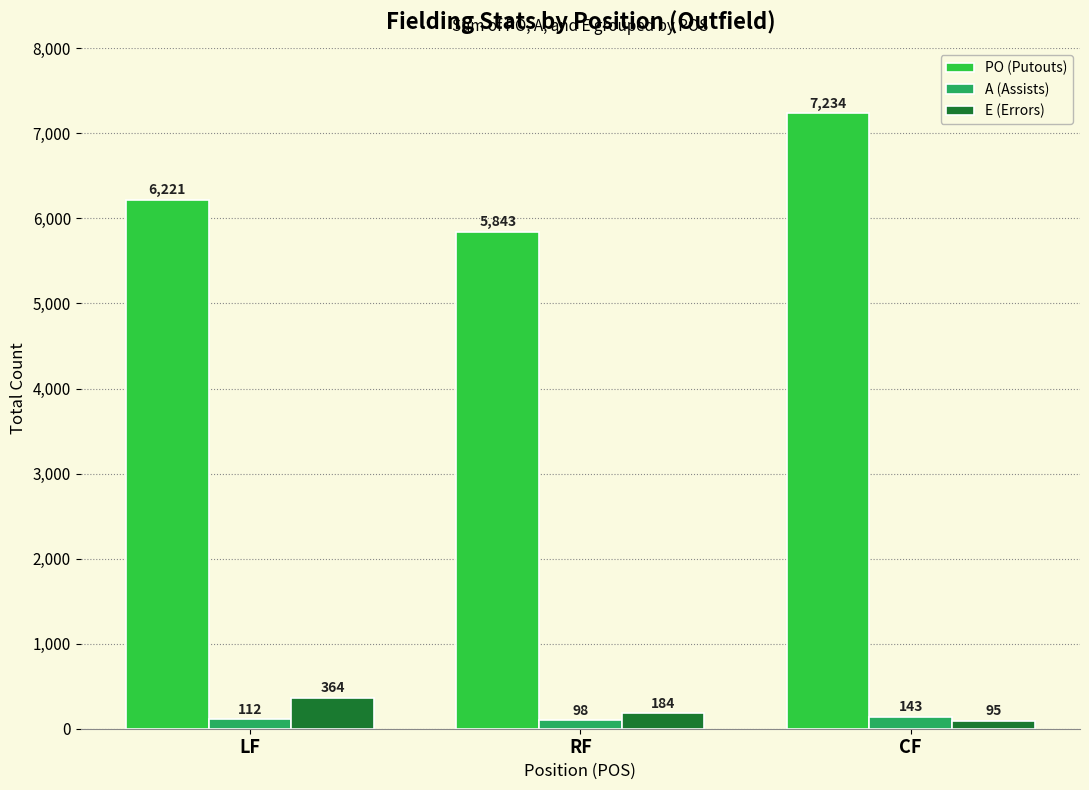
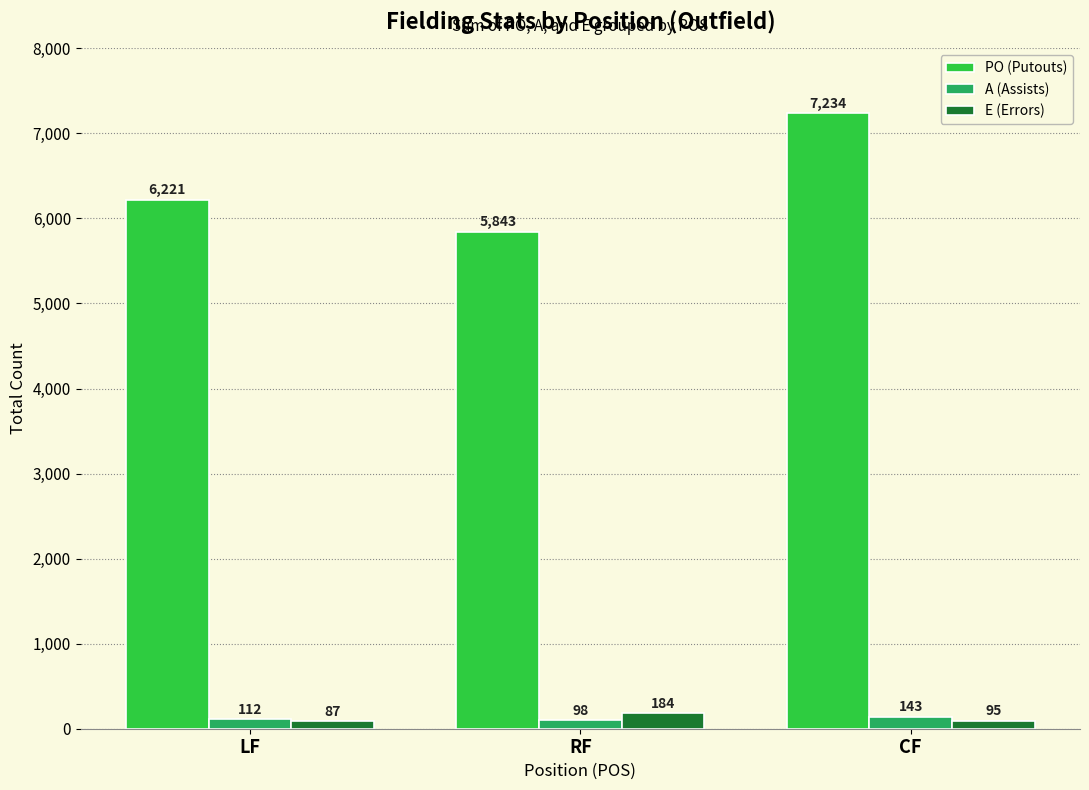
  {
    "E (Errors)": {
-     "LF": 364,
+     "LF": 87,
      "RF": 184,
      "CF": 95
    }
  }
